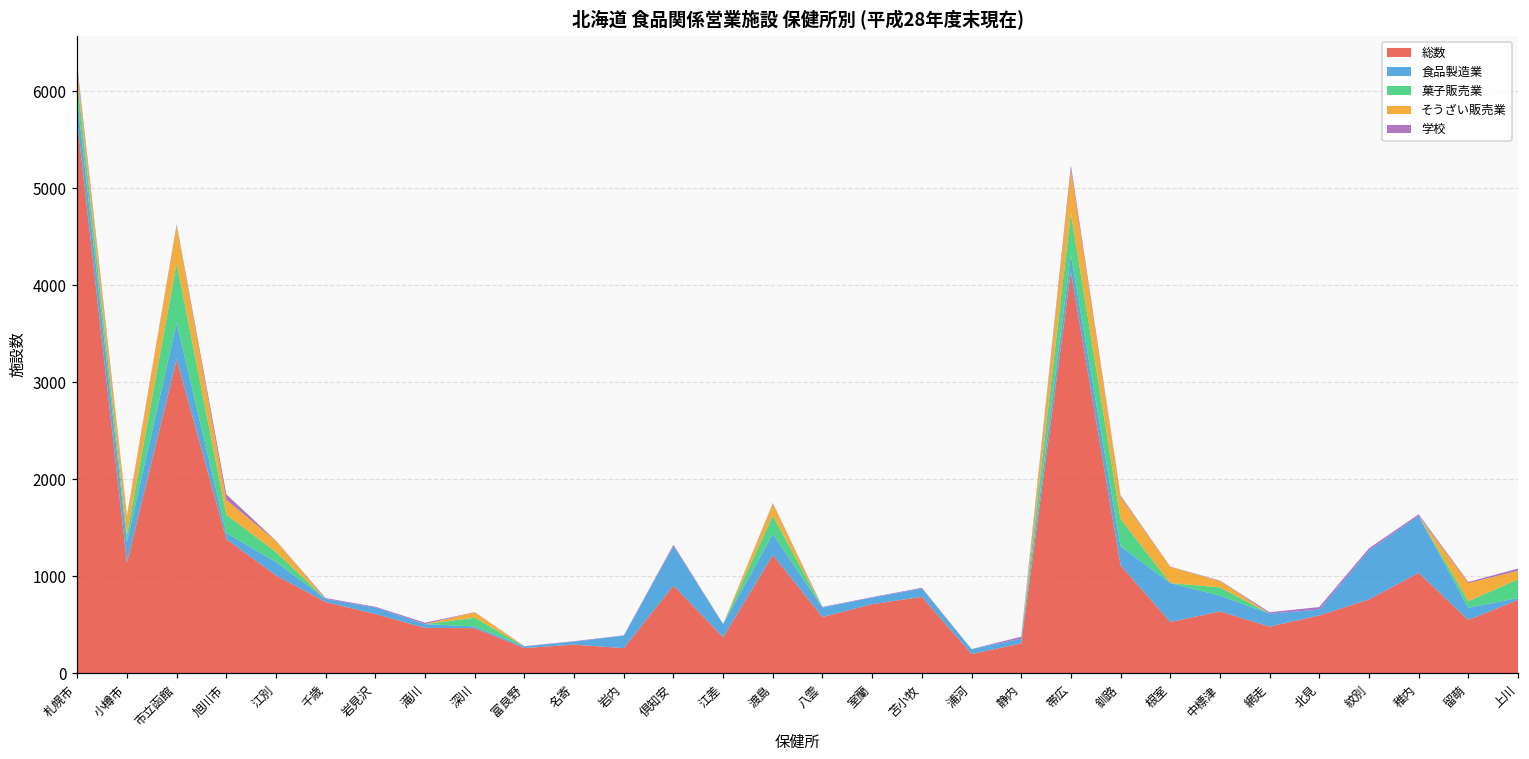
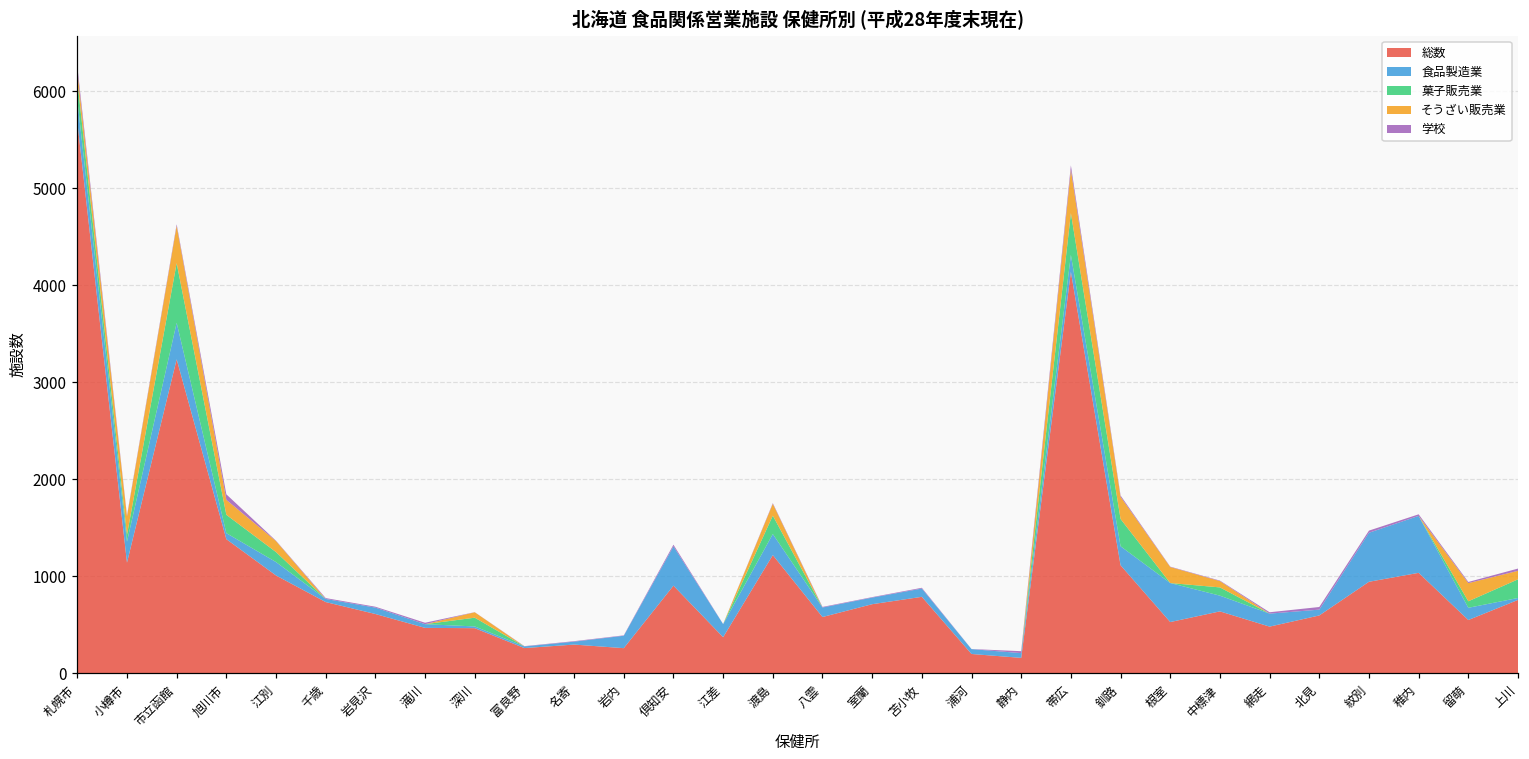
  {
    "総数": {
      "札幌市": 5700,
      "小樽市": 1100,
      "市立函館": 3200,
      "旭川市": 1400,
      "江別": 1000,
      "千歳": 700,
      "岩見沢": 600,
      "滝川": 500,
      "名寄": 300,
      "岩内": 300,
      "倶知安": 900,
      "江差": 400,
      "渡島": 1200,
      "八雲": 600,
      "室蘭": 700,
      "苫小牧": 800,
      "浦河": 200,
-     "静内": 300,
+     "静内": 200,
      "帯広": 4100,
      "釧路": 1100,
      "根室": 500,
      "中標津": 600,
      "網走": 500,
      "北見": 600,
-     "紋別": 800,
+     "紋別": 900,
      "稚内": 1000,
      "留萌": 600
    },
    "食品製造業": {
      "札幌市": 200,
      "小樽市": 200,
      "市立函館": 400,
      "旭川市": 100,
      "江別": 100,
      "渡島": 200,
      "帯広": 200,
      "釧路": 200,
      "中標津": 200,
      "留萌": 100
    },
    "菓子販売業": {
      "札幌市": 200,
      "小樽市": 100,
      "市立函館": 600,
      "旭川市": 200,
      "江別": 100,
      "深川": 100,
      "渡島": 200,
      "帯広": 400,
      "釧路": 300,
      "中標津": 100,
      "留萌": 100,
      "上川": 200
    },
    "そうざい販売業": {
      "札幌市": 100,
      "旭川市": 200,
      "帯広": 400
    },
    "学校": {
      "札幌市": 0,
      "旭川市": 100,
      "帯広": 0
    }
  }
